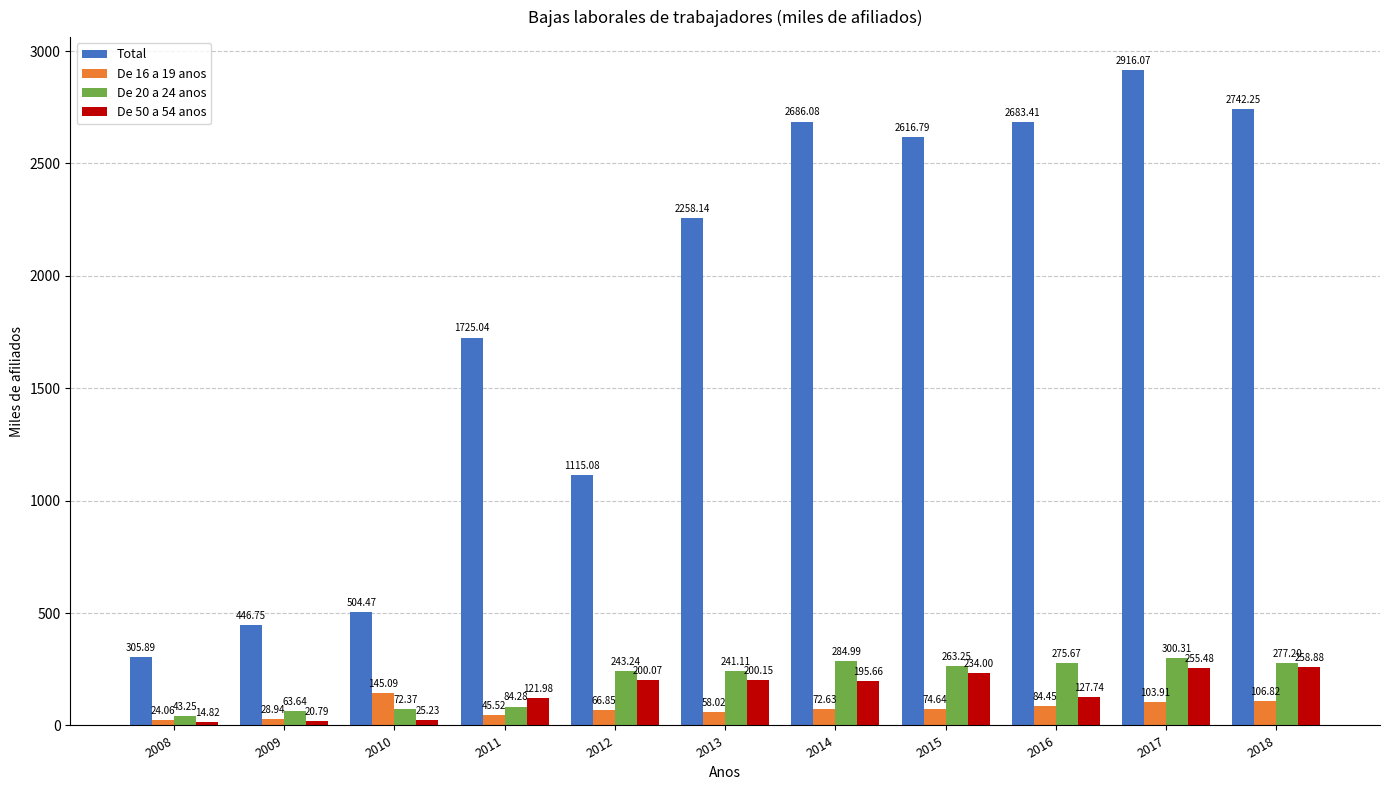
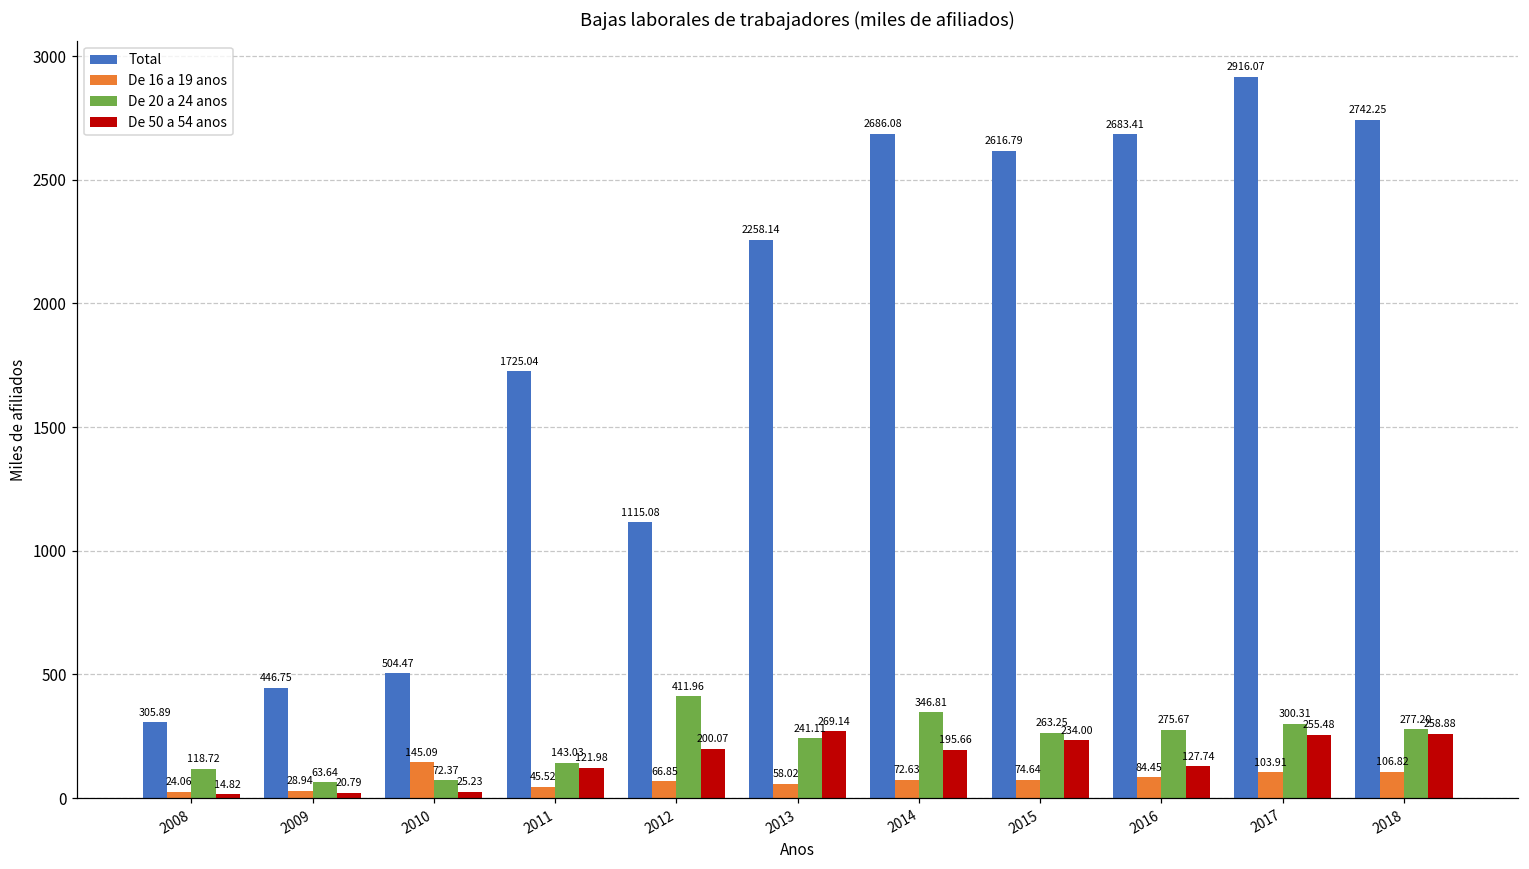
  {
    "Total": {
      "2008": 305.89,
      "2009": 446.75,
      "2010": 504.47,
      "2011": 1725.04,
      "2012": 1115.08,
      "2013": 2258.14,
      "2014": 2686.08,
      "2015": 2616.79,
      "2016": 2683.41,
      "2017": 2916.07,
      "2018": 2742.25
    },
    "De 16 a 19 anos": {
      "2008": 24.06,
      "2009": 28.94,
      "2010": 145.09,
      "2011": 45.52,
      "2012": 66.85,
      "2013": 58.02,
      "2014": 72.63,
      "2015": 74.64,
      "2016": 84.45,
      "2017": 103.91,
      "2018": 106.82
    },
    "De 20 a 24 anos": {
-     "2008": 43.25,
+     "2008": 118.72,
      "2009": 63.64,
      "2010": 72.37,
-     "2011": 84.28,
-     "2012": 243.24,
+     "2011": 143.03,
+     "2012": 411.96,
      "2013": 241.11,
-     "2014": 284.99,
+     "2014": 346.81,
      "2015": 263.25,
      "2016": 275.67,
      "2017": 300.31
    },
    "De 50 a 54 anos": {
      "2008": 14.82,
      "2009": 20.79,
      "2010": 25.23,
      "2011": 121.98,
      "2012": 200.07,
-     "2013": 200.15,
+     "2013": 269.14,
      "2014": 195.66,
      "2015": 234.00,
      "2016": 127.74,
      "2017": 255.48
    }
  }
